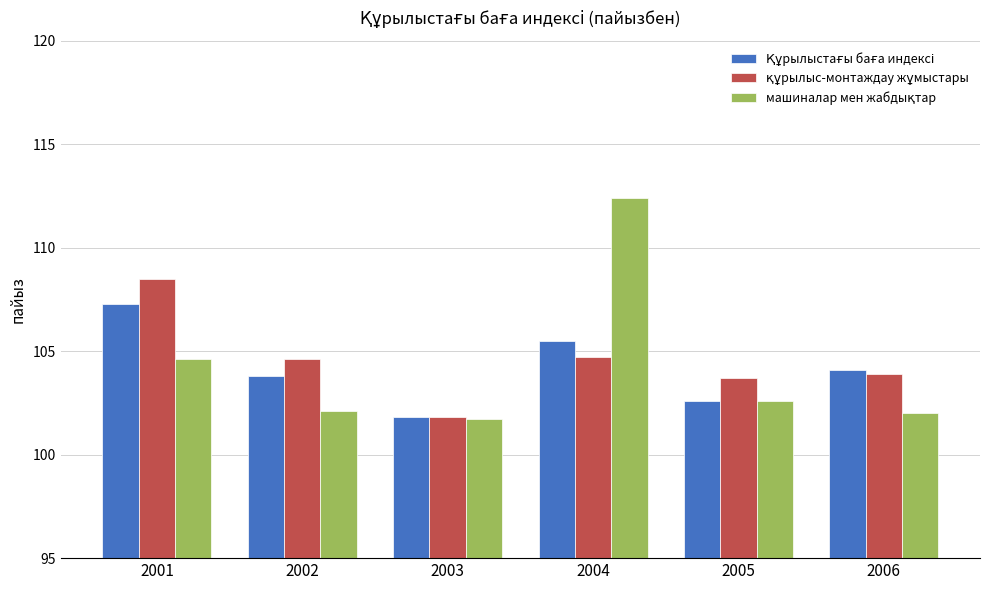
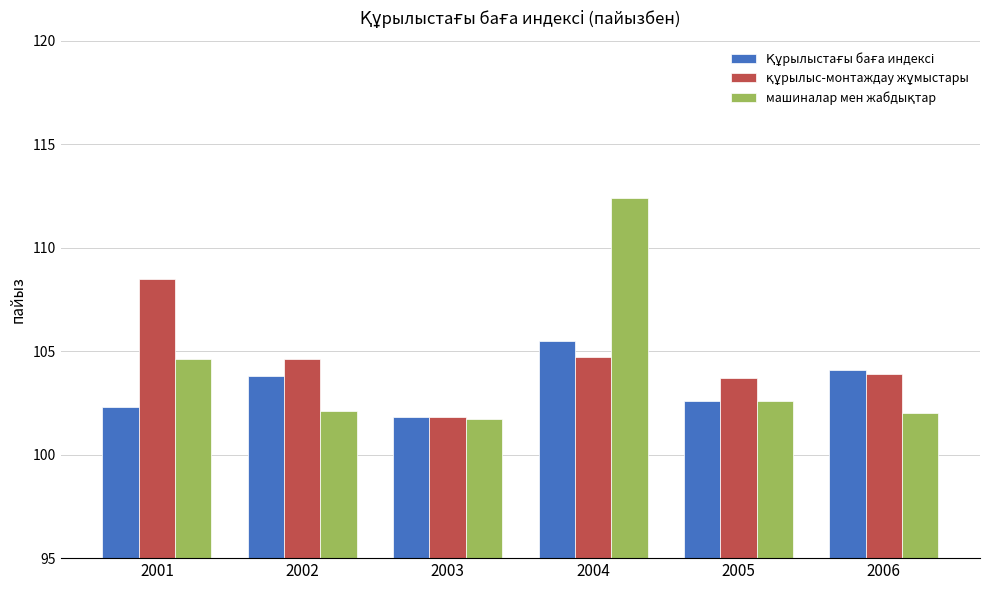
  {
    "Құрылыстағы баға индексі": {
-     "2001": 107.3,
+     "2001": 102.3,
      "2002": 103.8,
      "2003": 101.8,
      "2004": 105.5,
      "2005": 102.6,
      "2006": 104.1
    },
    "құрылыс-монтаждау жұмыстары": {
      "2001": 108.5,
      "2002": 104.6,
      "2003": 101.8,
      "2004": 104.7,
      "2005": 103.7,
      "2006": 103.9
    },
    "машиналар мен жабдықтар": {
      "2001": 104.6,
      "2002": 102.1,
      "2003": 101.7,
      "2004": 112.4,
      "2005": 102.6,
      "2006": 102.0
    }
  }
